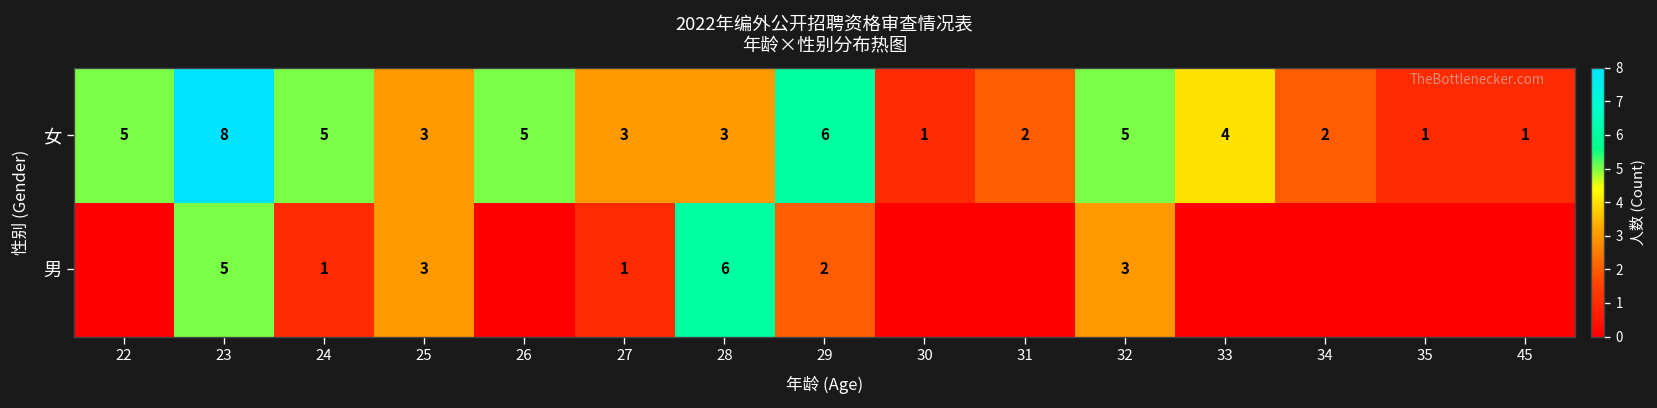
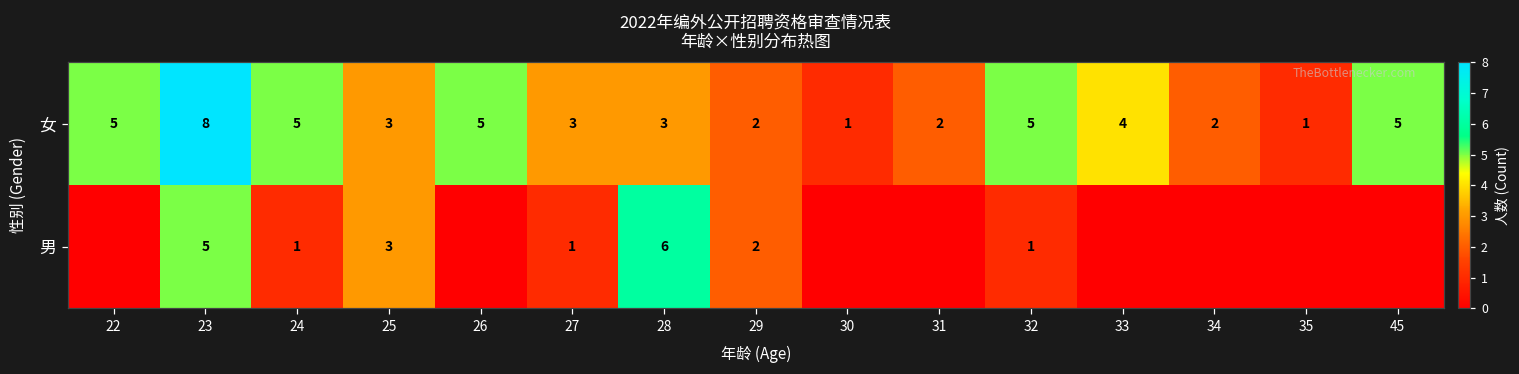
  {
    "女": {
      "22": 5,
      "23": 8,
      "24": 5,
      "25": 3,
      "26": 5,
      "27": 3,
      "28": 3,
-     "29": 6,
+     "29": 2,
      "30": 1,
      "31": 2,
      "32": 5,
      "33": 4,
      "34": 2,
      "35": 1,
-     "45": 1
+     "45": 5
    },
    "男": {
      "23": 5,
      "24": 1,
      "25": 3,
      "27": 1,
      "28": 6,
      "29": 2,
-     "32": 3
+     "32": 1
    }
  }
